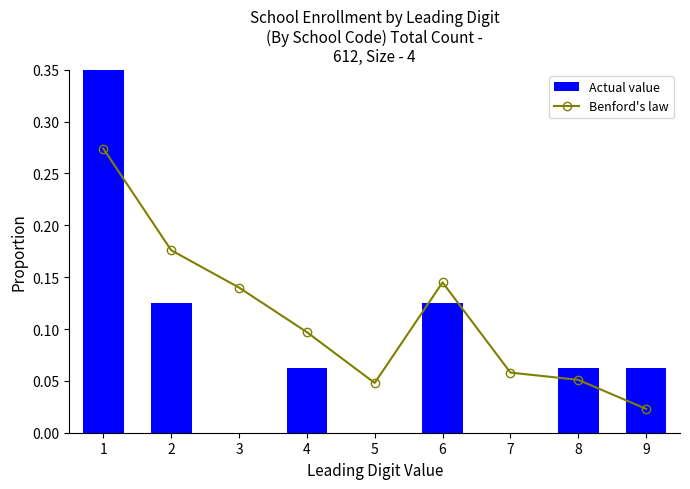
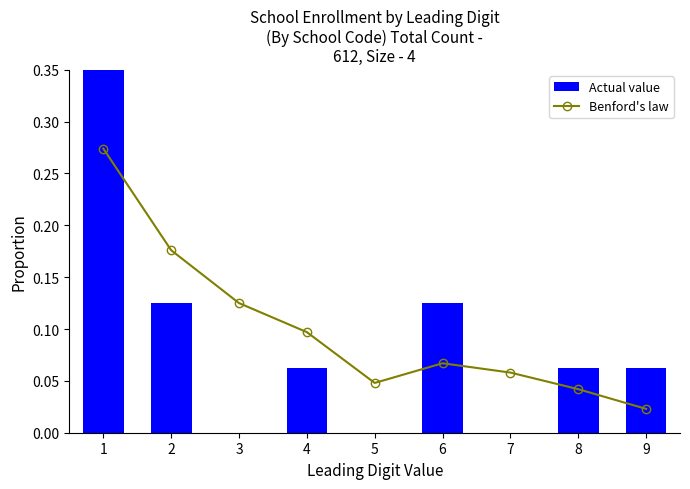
  {
    "Benford's law": {
      "1": 0.274,
      "2": 0.176,
-     "3": 0.140,
+     "3": 0.125,
      "4": 0.097,
      "5": 0.048,
-     "6": 0.145,
+     "6": 0.067,
      "7": 0.058,
-     "8": 0.051,
+     "8": 0.042,
      "9": 0.023
    },
    "Actual value": {
      "2": 0.125,
      "3": 0.000,
      "4": 0.063,
      "5": 0.000,
      "6": 0.125,
      "7": 0.000,
      "8": 0.063,
      "9": 0.063
    }
  }
